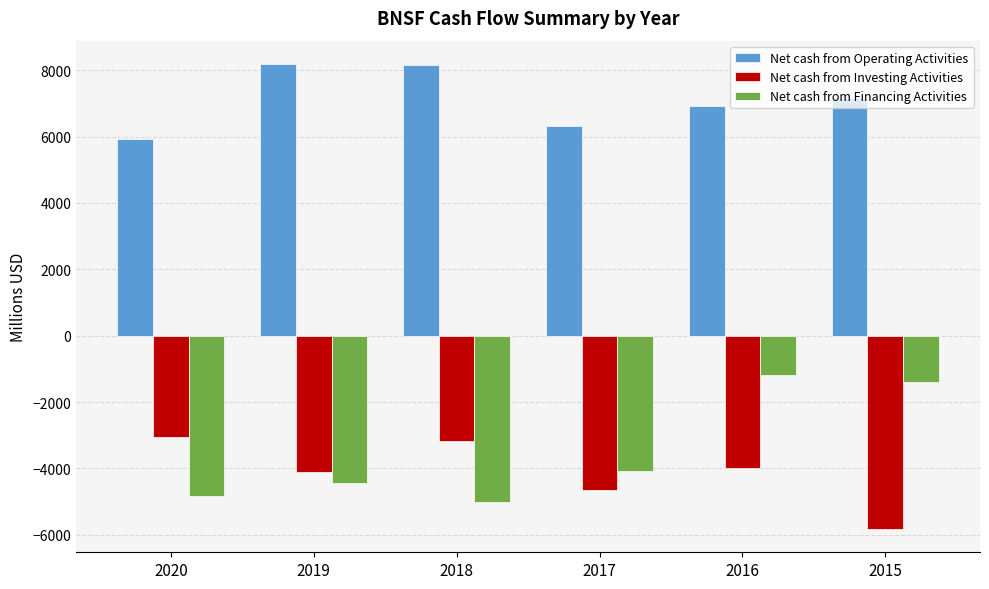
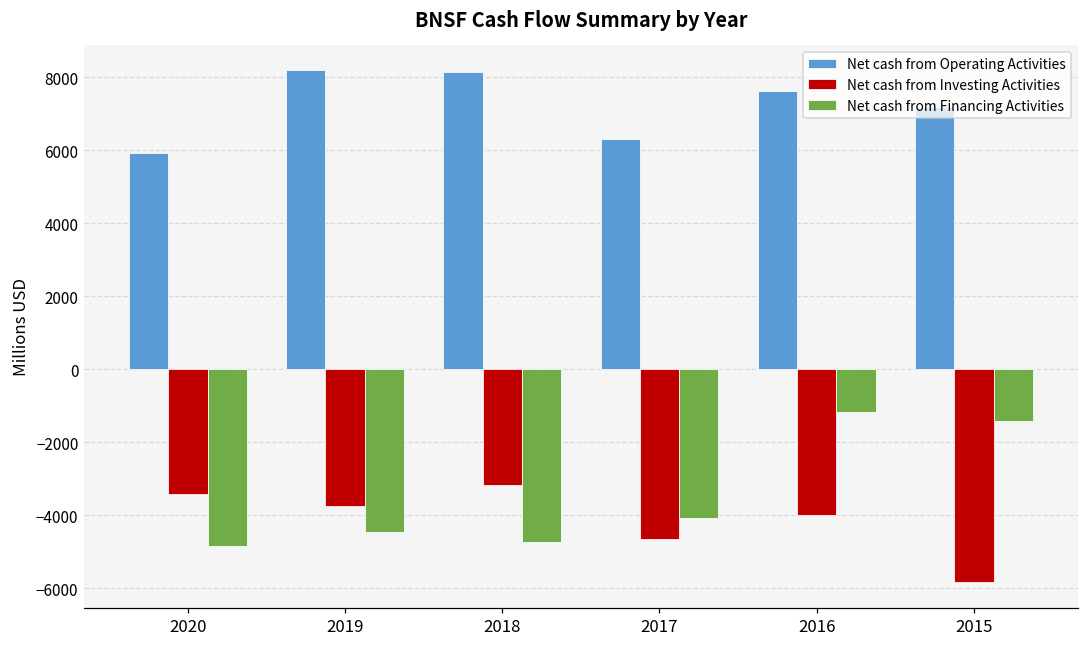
  {
    "Net cash from Operating Activities": {
      "2020": 5900,
      "2019": 8200,
      "2018": 8200,
      "2017": 6300,
-     "2016": 6900
+     "2016": 7600
    },
    "Net cash from Investing Activities": {
-     "2020": -3100,
-     "2019": -4100,
+     "2020": -3400,
+     "2019": -3700,
      "2018": -3200,
      "2017": -4600,
      "2016": -4000,
      "2015": -5800
    },
    "Net cash from Financing Activities": {
      "2020": -4800,
      "2019": -4400,
-     "2018": -5000,
+     "2018": -4700,
      "2017": -4100,
      "2016": -1200,
      "2015": -1400
    }
  }
